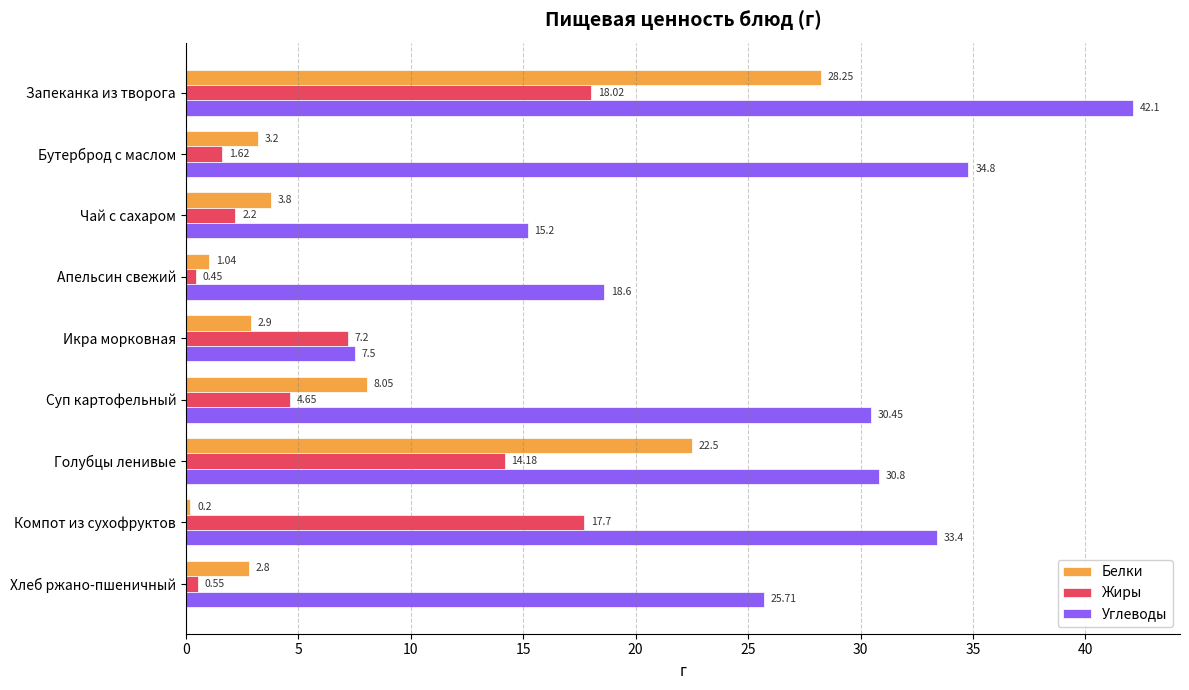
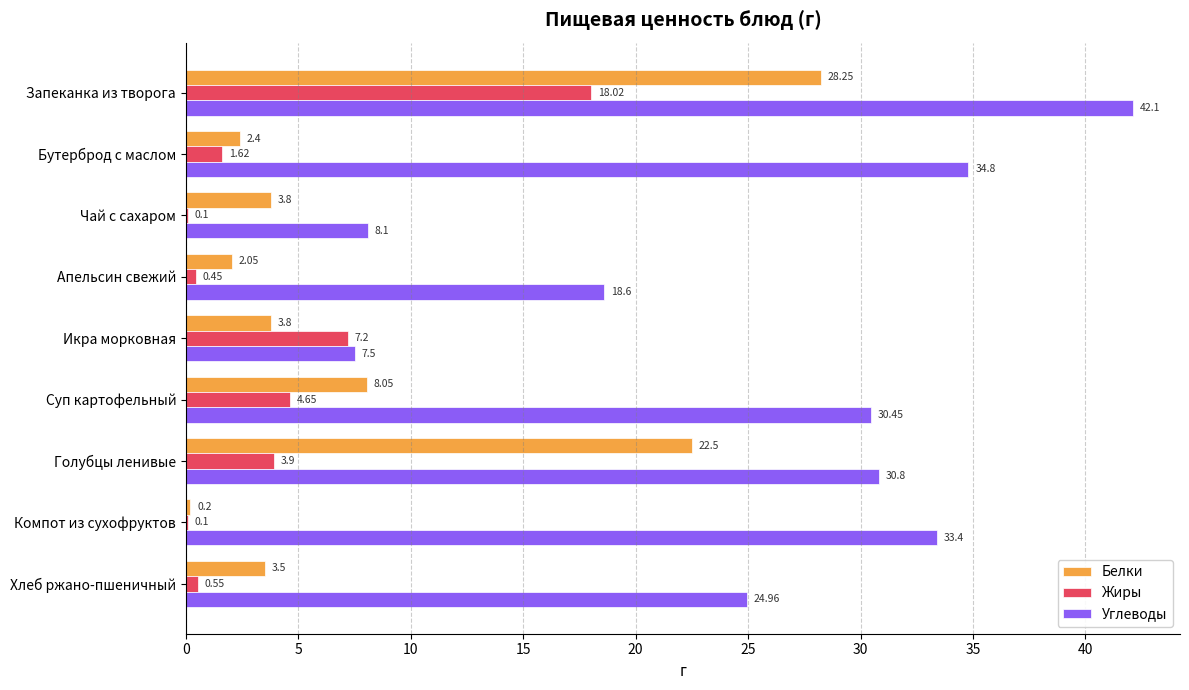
  {
    "Белки": {
      "Запеканка из творога": 28.25,
-     "Бутерброд с маслом": 3.2,
+     "Бутерброд с маслом": 2.4,
      "Чай с сахаром": 3.8,
-     "Апельсин свежий": 1.04,
-     "Икра морковная": 2.9,
+     "Апельсин свежий": 2.05,
+     "Икра морковная": 3.8,
      "Суп картофельный": 8.05,
      "Голубцы ленивые": 22.5,
      "Компот из сухофруктов": 0.2,
-     "Хлеб ржано-пшеничный": 2.8
+     "Хлеб ржано-пшеничный": 3.5
    },
    "Жиры": {
      "Запеканка из творога": 18.02,
      "Бутерброд с маслом": 1.62,
-     "Чай с сахаром": 2.2,
+     "Чай с сахаром": 0.1,
      "Апельсин свежий": 0.45,
      "Икра морковная": 7.2,
      "Суп картофельный": 4.65,
-     "Голубцы ленивые": 14.18,
-     "Компот из сухофруктов": 17.7,
+     "Голубцы ленивые": 3.9,
+     "Компот из сухофруктов": 0.1,
      "Хлеб ржано-пшеничный": 0.55
    },
    "Углеводы": {
      "Запеканка из творога": 42.1,
      "Бутерброд с маслом": 34.8,
-     "Чай с сахаром": 15.2,
+     "Чай с сахаром": 8.1,
      "Апельсин свежий": 18.6,
      "Икра морковная": 7.5,
      "Суп картофельный": 30.45,
      "Голубцы ленивые": 30.8,
      "Компот из сухофруктов": 33.4,
-     "Хлеб ржано-пшеничный": 25.71
+     "Хлеб ржано-пшеничный": 24.96
    }
  }
